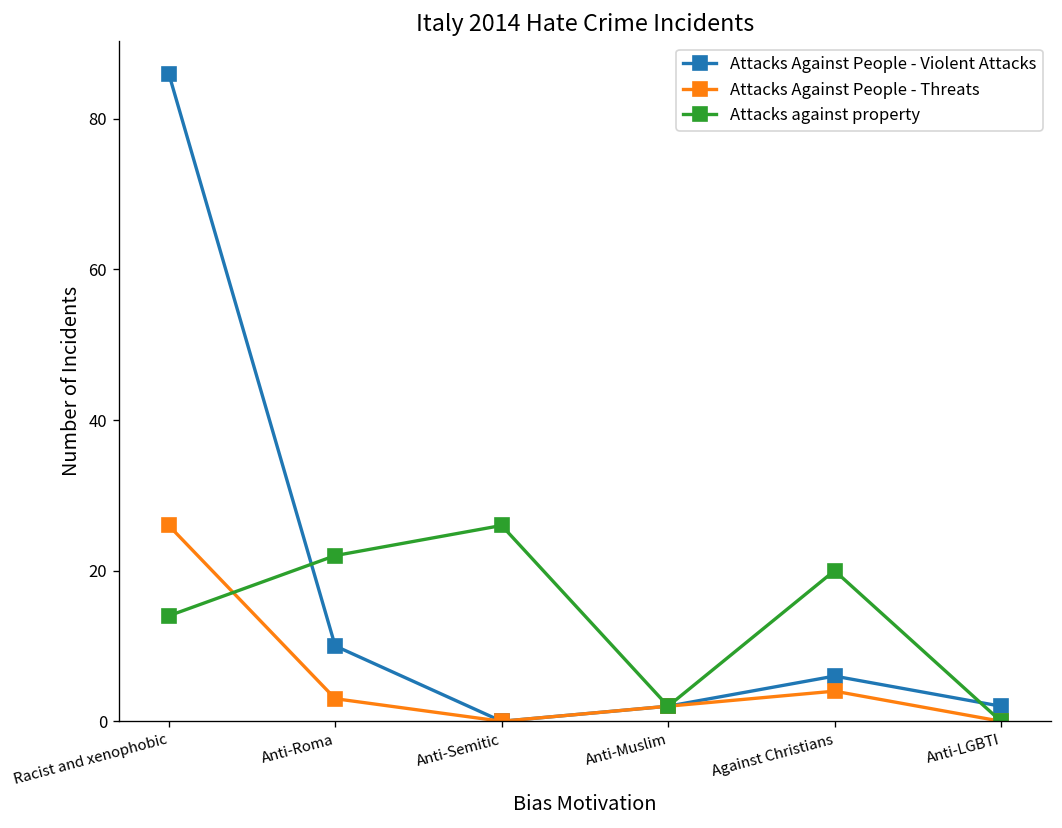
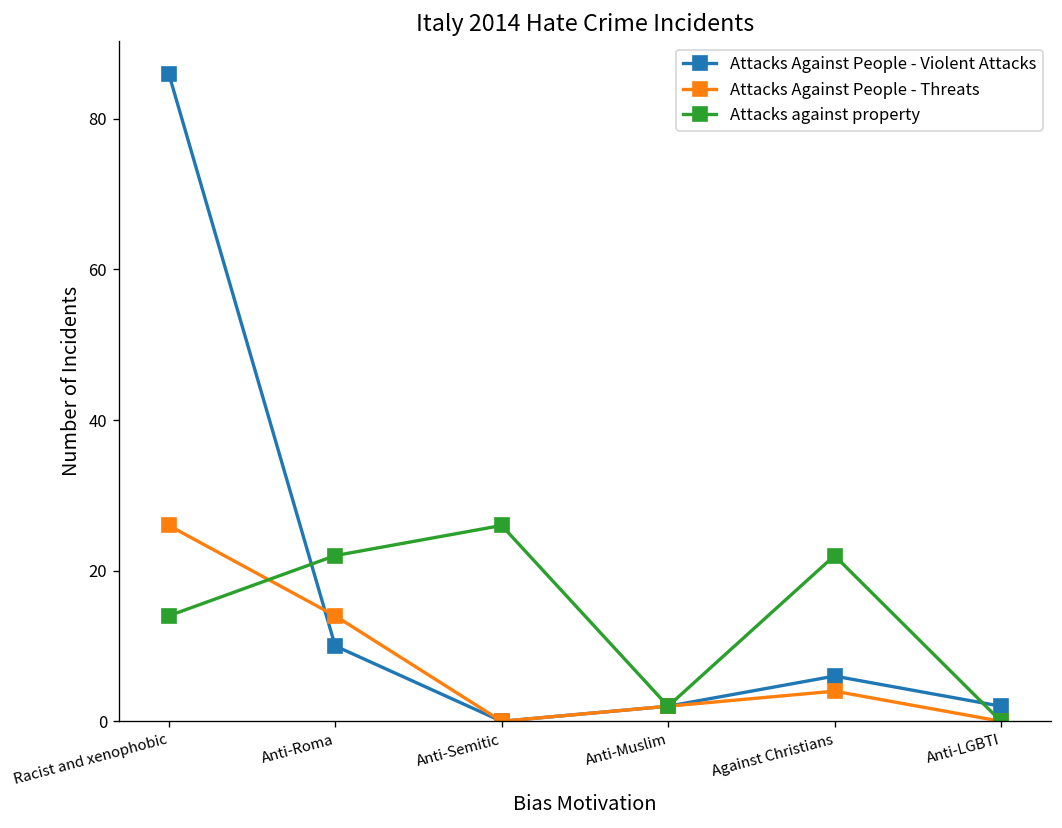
  {
    "Attacks Against People - Violent Attacks": {
      "Racist and xenophobic": 86,
      "Anti-Roma": 10,
      "Against Christians": 6,
      "Anti-LGBTI": 2
    },
    "Attacks Against People - Threats": {
      "Racist and xenophobic": 26,
-     "Anti-Roma": 3,
+     "Anti-Roma": 14,
      "Against Christians": 4
    },
    "Attacks against property": {
      "Racist and xenophobic": 14,
      "Anti-Roma": 22,
      "Anti-Semitic": 26,
-     "Against Christians": 20
+     "Against Christians": 22
    }
  }
